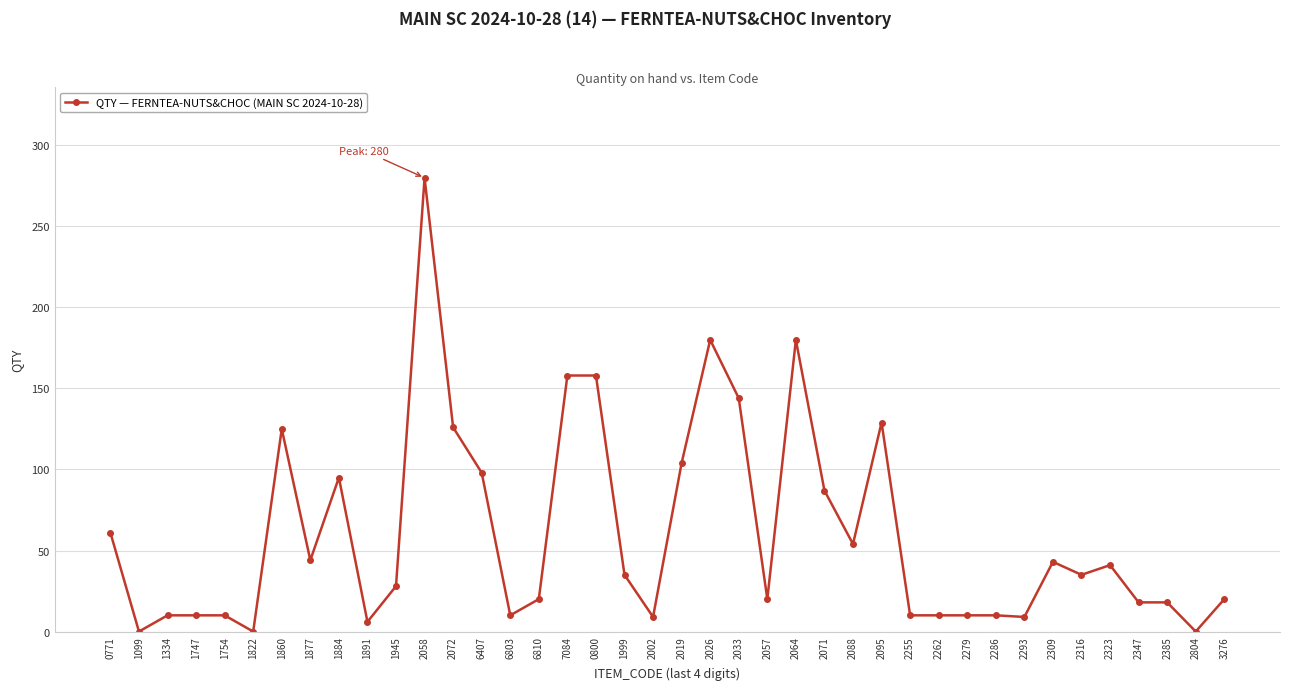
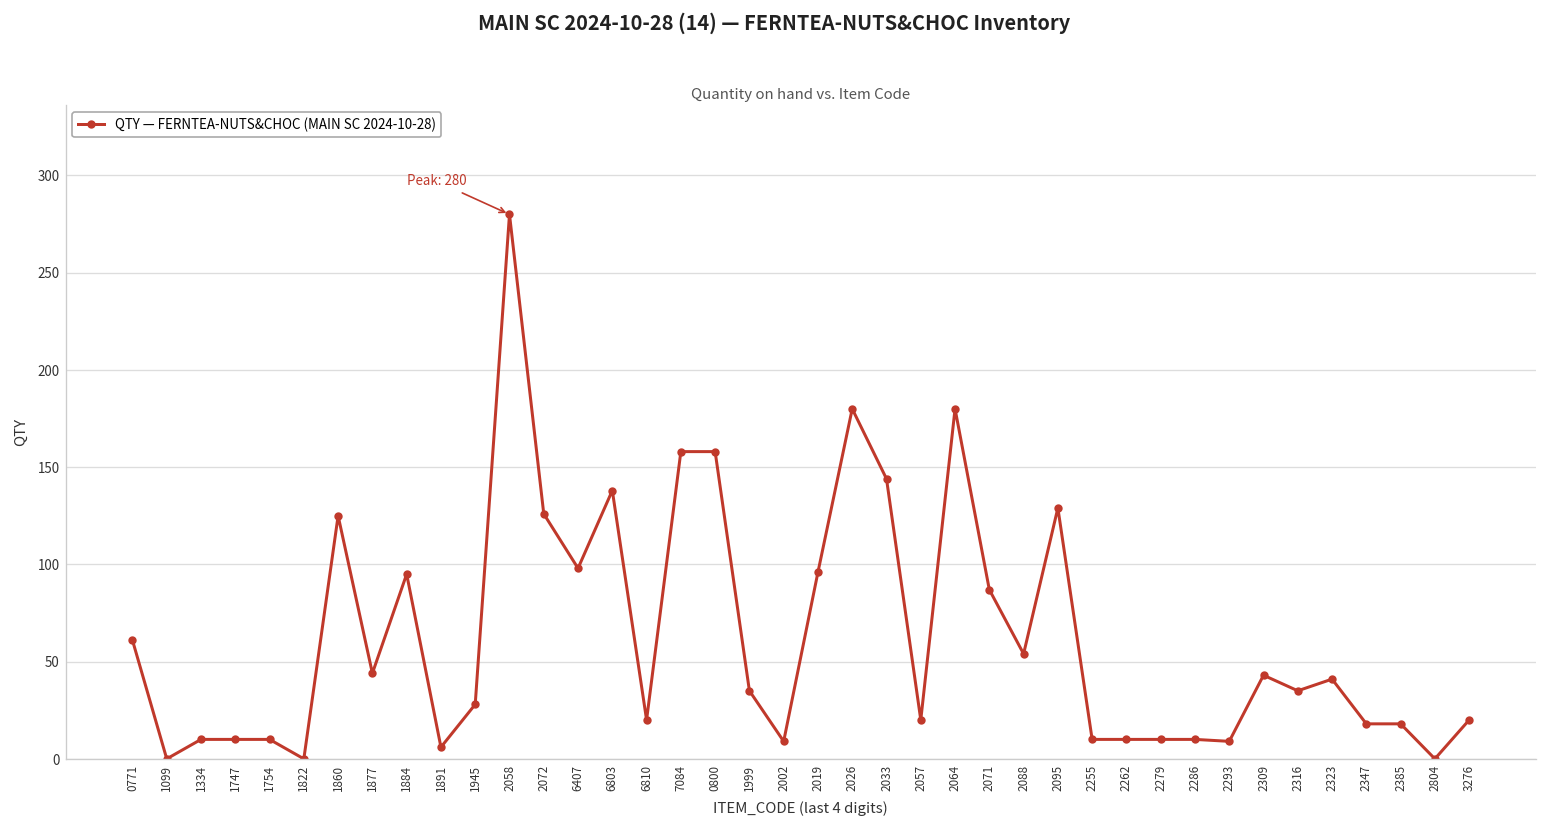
  {
    "0771": 61,
    "1099": 0,
    "1334": 10,
    "1747": 10,
    "1754": 10,
    "1822": 0,
    "1860": 125,
    "1877": 44,
    "1884": 95,
    "1891": 6,
    "1945": 28,
    "2072": 126,
    "6407": 98,
-   "6803": 10,
+   "6803": 138,
    "6810": 20,
    "7084": 158,
    "0800": 158,
    "1999": 35,
    "2002": 9,
-   "2019": 104,
+   "2019": 96,
    "2026": 180,
    "2033": 144,
    "2057": 20,
    "2064": 180,
    "2071": 87,
    "2088": 54,
    "2095": 129,
    "2255": 10,
    "2262": 10,
    "2279": 10,
    "2286": 10,
    "2293": 9,
    "2309": 43,
    "2316": 35,
    "2323": 41,
    "2347": 18,
    "2385": 18,
    "2804": 0,
    "3276": 20
  }
